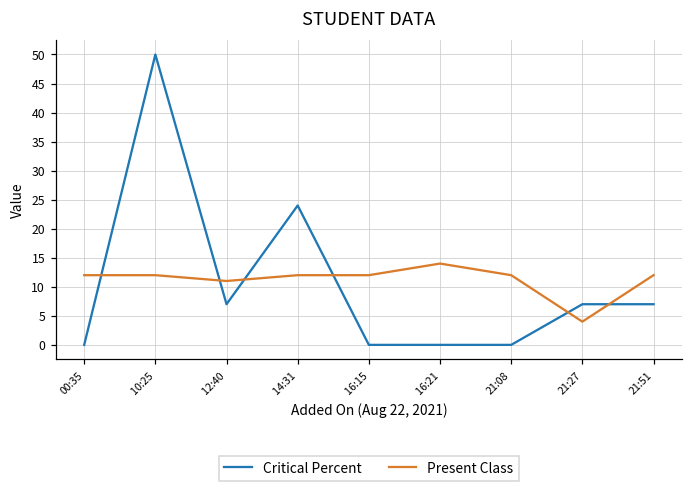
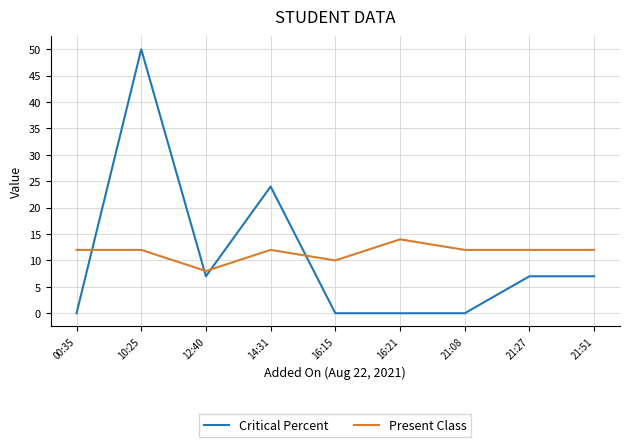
  {
    "Critical Percent": {
      "00:35": 0,
      "10:25": 50,
      "12:40": 7,
      "14:31": 24,
      "16:15": 0,
      "16:21": 0,
      "21:08": 0,
      "21:27": 7,
      "21:51": 7
    },
    "Present Class": {
      "00:35": 12,
      "10:25": 12,
-     "12:40": 11,
+     "12:40": 8,
      "14:31": 12,
-     "16:15": 12,
+     "16:15": 10,
      "16:21": 14,
      "21:08": 12,
-     "21:27": 4,
+     "21:27": 12,
      "21:51": 12
    }
  }
